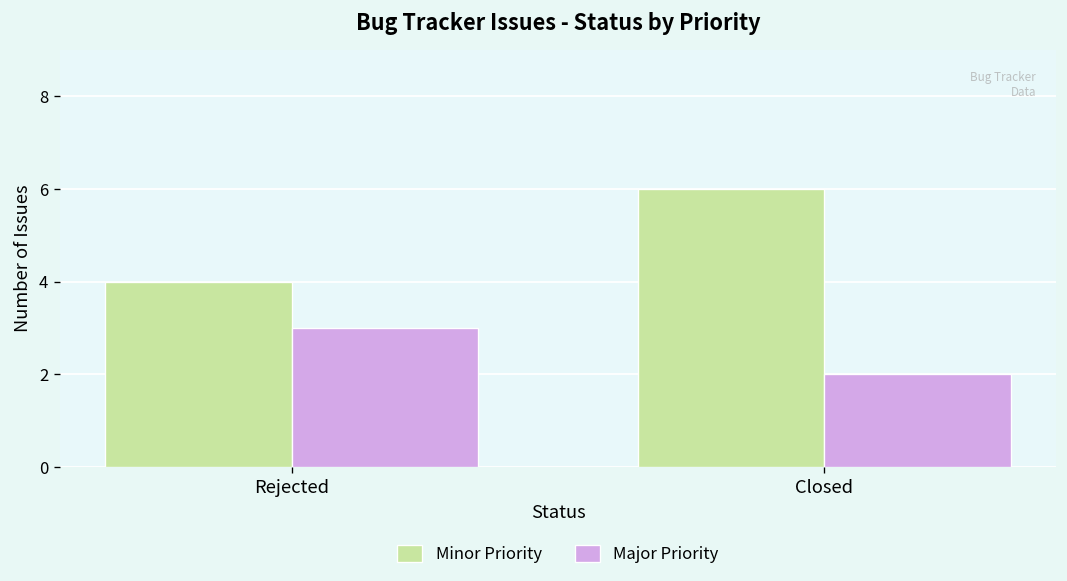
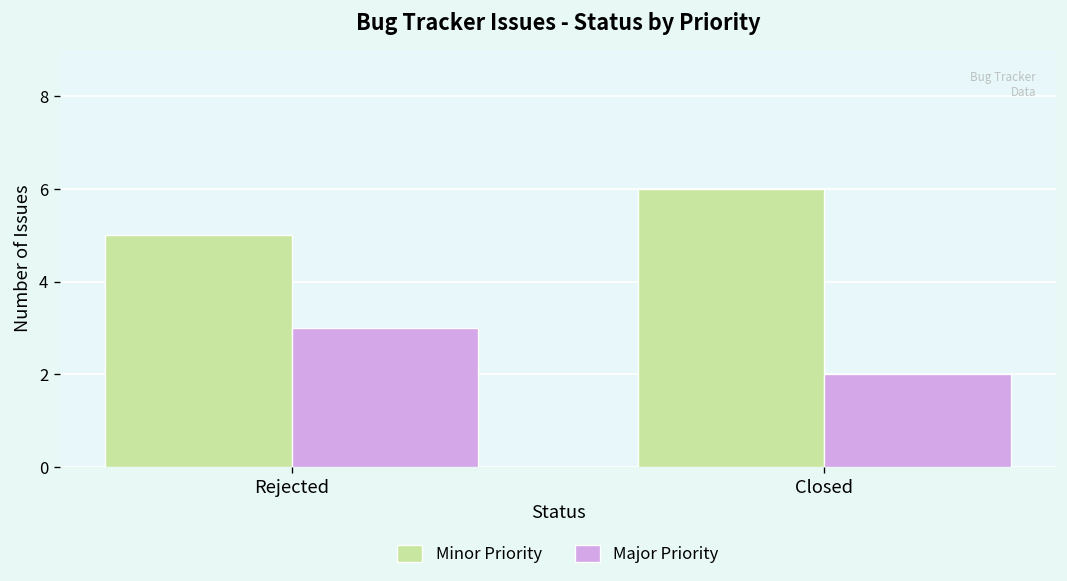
  {
    "Minor Priority": {
-     "Rejected": 4,
+     "Rejected": 5,
      "Closed": 6
    },
    "Major Priority": {
      "Rejected": 3,
      "Closed": 2
    }
  }
